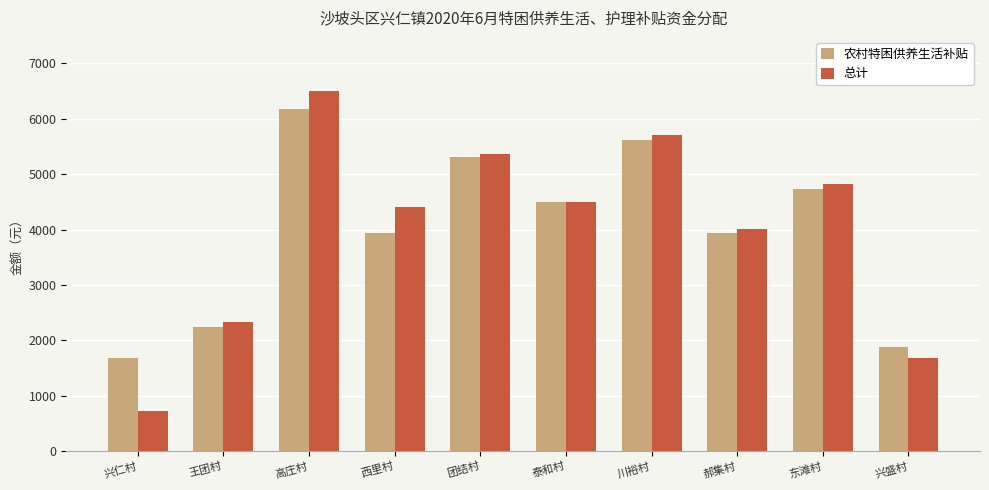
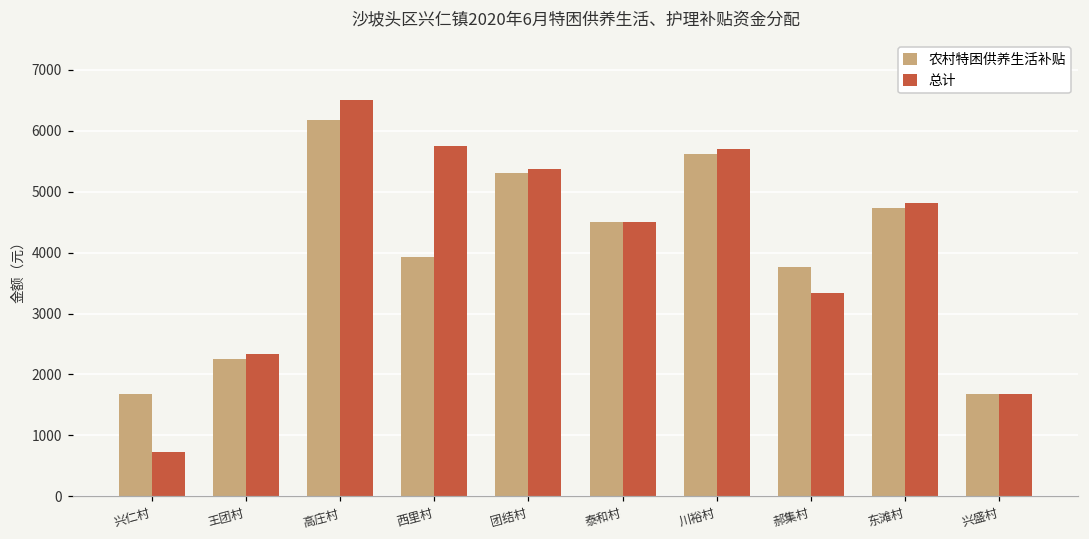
  {
    "农村特困供养生活补贴": {
      "兴仁村": 1700,
      "王团村": 2200,
      "高庄村": 6200,
      "西里村": 3900,
      "团结村": 5300,
      "泰和村": 4500,
      "川裕村": 5600,
-     "郝集村": 3900,
+     "郝集村": 3800,
      "东滩村": 4700,
-     "兴盛村": 1900
+     "兴盛村": 1700
    },
    "总计": {
      "兴仁村": 700,
      "王团村": 2300,
      "高庄村": 6500,
-     "西里村": 4400,
+     "西里村": 5800,
      "团结村": 5400,
      "泰和村": 4500,
      "川裕村": 5700,
-     "郝集村": 4000,
+     "郝集村": 3300,
      "东滩村": 4800,
      "兴盛村": 1700
    }
  }
